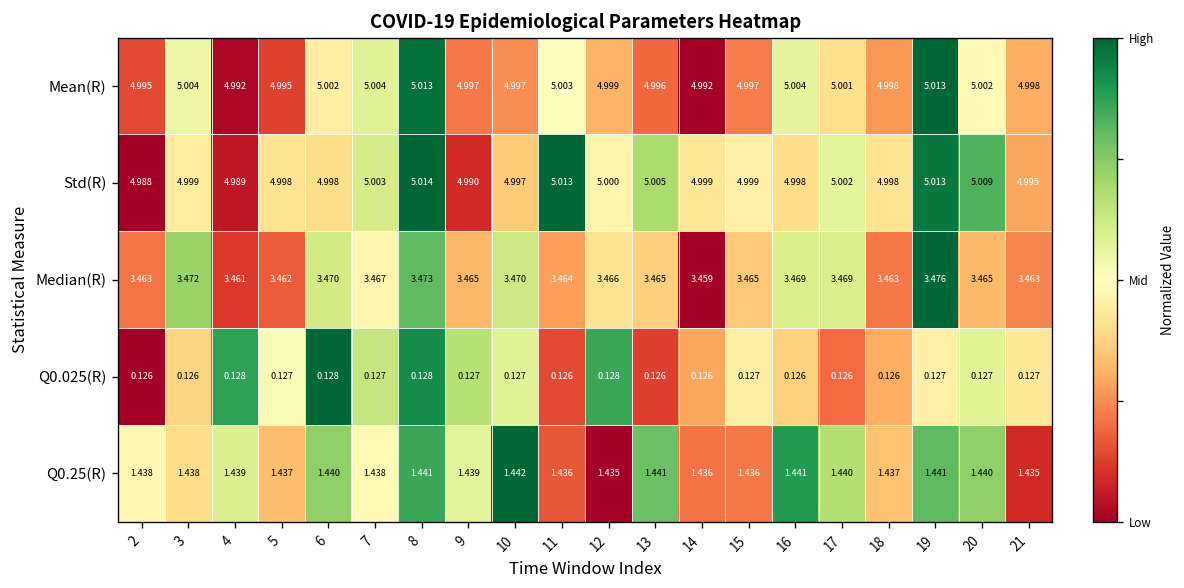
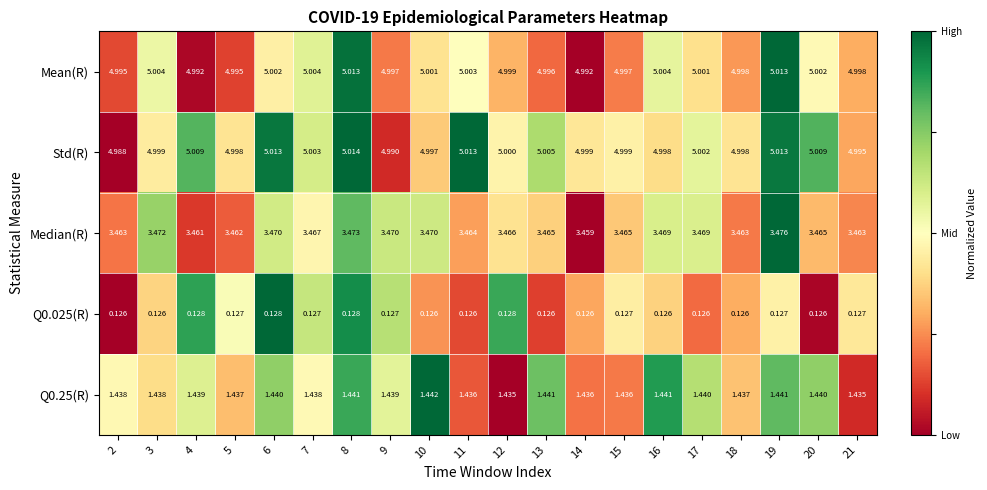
  {
    "Mean(R)": {
      "2": 4.995,
      "3": 5.004,
      "4": 4.992,
      "5": 4.995,
      "6": 5.002,
      "7": 5.004,
      "8": 5.013,
      "9": 4.997,
-     "10": 4.997,
+     "10": 5.001,
      "11": 5.003,
      "12": 4.999,
      "13": 4.996,
      "14": 4.992,
      "15": 4.997,
      "16": 5.004,
      "17": 5.001,
      "18": 4.998,
      "19": 5.013,
      "20": 5.002,
      "21": 4.998
    },
    "Std(R)": {
      "2": 4.988,
      "3": 4.999,
-     "4": 4.989,
+     "4": 5.009,
      "5": 4.998,
-     "6": 4.998,
+     "6": 5.013,
      "7": 5.003,
      "8": 5.014,
      "9": 4.990,
      "10": 4.997,
      "11": 5.013,
      "12": 5.000,
      "13": 5.005,
      "14": 4.999,
      "15": 4.999,
      "16": 4.998,
      "17": 5.002,
      "18": 4.998,
      "19": 5.013,
      "20": 5.009,
      "21": 4.995
    },
    "Median(R)": {
      "2": 3.463,
      "3": 3.472,
      "4": 3.461,
      "5": 3.462,
      "6": 3.470,
      "7": 3.467,
      "8": 3.473,
-     "9": 3.465,
+     "9": 3.470,
      "10": 3.470,
      "11": 3.464,
      "12": 3.466,
      "13": 3.465,
      "14": 3.459,
      "15": 3.465,
      "16": 3.469,
      "17": 3.469,
      "18": 3.463,
      "19": 3.476,
      "20": 3.465,
      "21": 3.463
    },
    "Q0.025(R)": {
      "2": 0.126,
      "3": 0.126,
      "4": 0.128,
      "5": 0.127,
      "6": 0.128,
      "7": 0.127,
      "8": 0.128,
      "9": 0.127,
-     "10": 0.127,
+     "10": 0.126,
      "11": 0.126,
      "12": 0.128,
      "13": 0.126,
      "14": 0.126,
      "15": 0.127,
      "16": 0.126,
      "17": 0.126,
      "18": 0.126,
      "19": 0.127,
-     "20": 0.127,
+     "20": 0.126,
      "21": 0.127
    },
    "Q0.25(R)": {
      "2": 1.438,
      "3": 1.438,
      "4": 1.439,
      "5": 1.437,
      "6": 1.440,
      "7": 1.438,
      "8": 1.441,
      "9": 1.439,
      "10": 1.442,
      "11": 1.436,
      "12": 1.435,
      "13": 1.441,
      "14": 1.436,
      "15": 1.436,
      "16": 1.441,
      "17": 1.440,
      "18": 1.437,
      "19": 1.441,
      "20": 1.440,
      "21": 1.435
    }
  }
